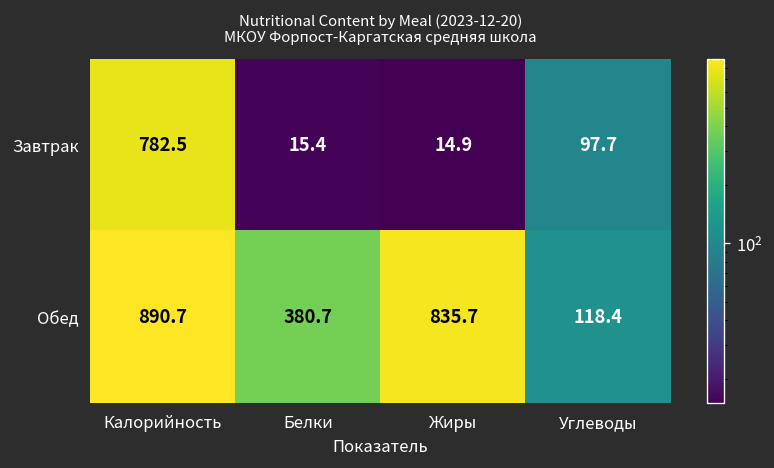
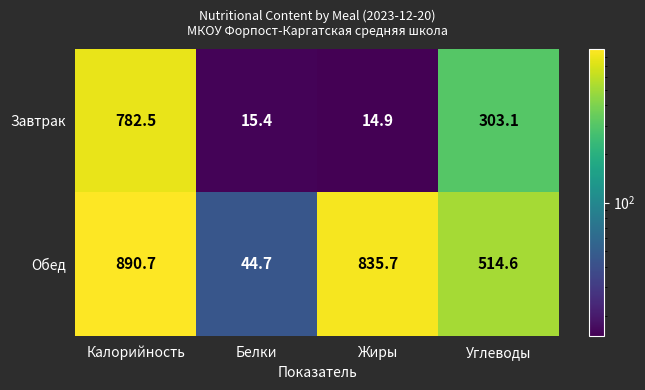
  {
    "Завтрак": {
      "Калорийность": 782.5,
      "Белки": 15.4,
      "Жиры": 14.9,
-     "Углеводы": 97.7
+     "Углеводы": 303.1
    },
    "Обед": {
      "Калорийность": 890.7,
-     "Белки": 380.7,
+     "Белки": 44.7,
      "Жиры": 835.7,
-     "Углеводы": 118.4
+     "Углеводы": 514.6
    }
  }
